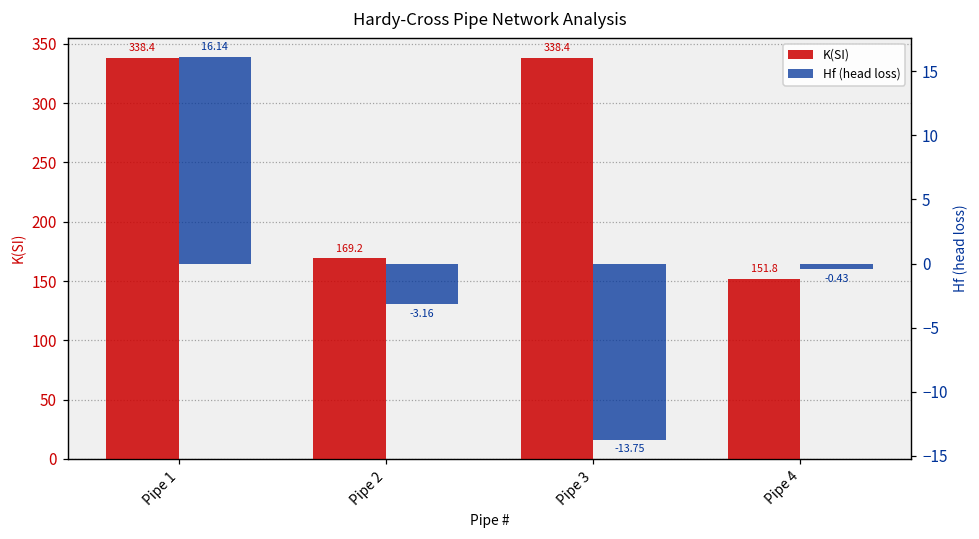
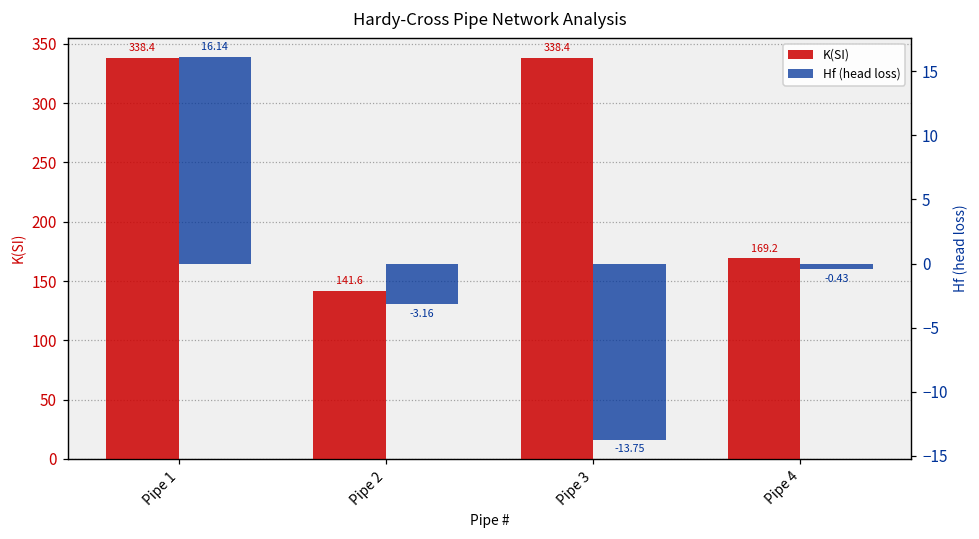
  {
    "K(SI)": {
      "Pipe 1": 338.4,
-     "Pipe 2": 169.2,
+     "Pipe 2": 141.6,
      "Pipe 3": 338.4,
-     "Pipe 4": 151.8
+     "Pipe 4": 169.2
    },
    "Hf (head loss)": {
      "Pipe 1": 16.14,
      "Pipe 2": -3.16,
      "Pipe 3": -13.75,
      "Pipe 4": -0.43
    }
  }
